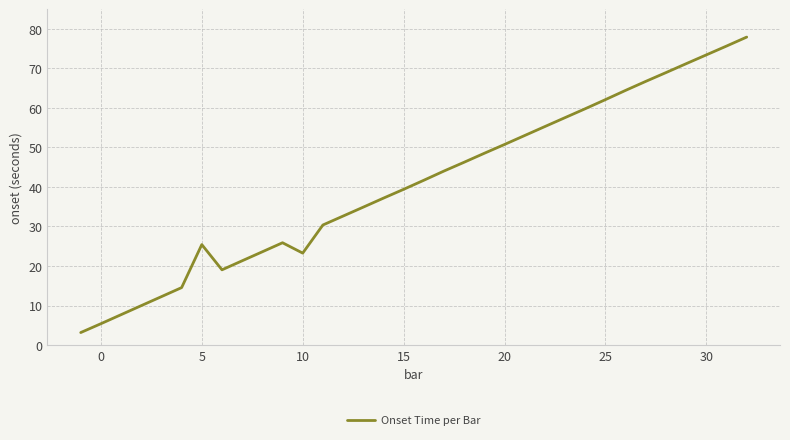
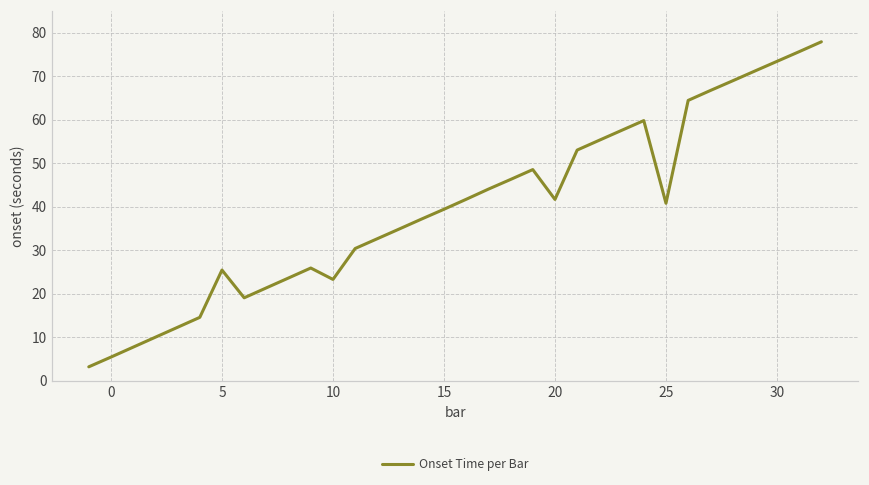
  {
    "0": 5,
    "5": 25,
    "10": 23,
    "15": 39,
-   "20": 51,
-   "25": 62,
+   "20": 42,
+   "25": 41,
    "30": 73
  }
